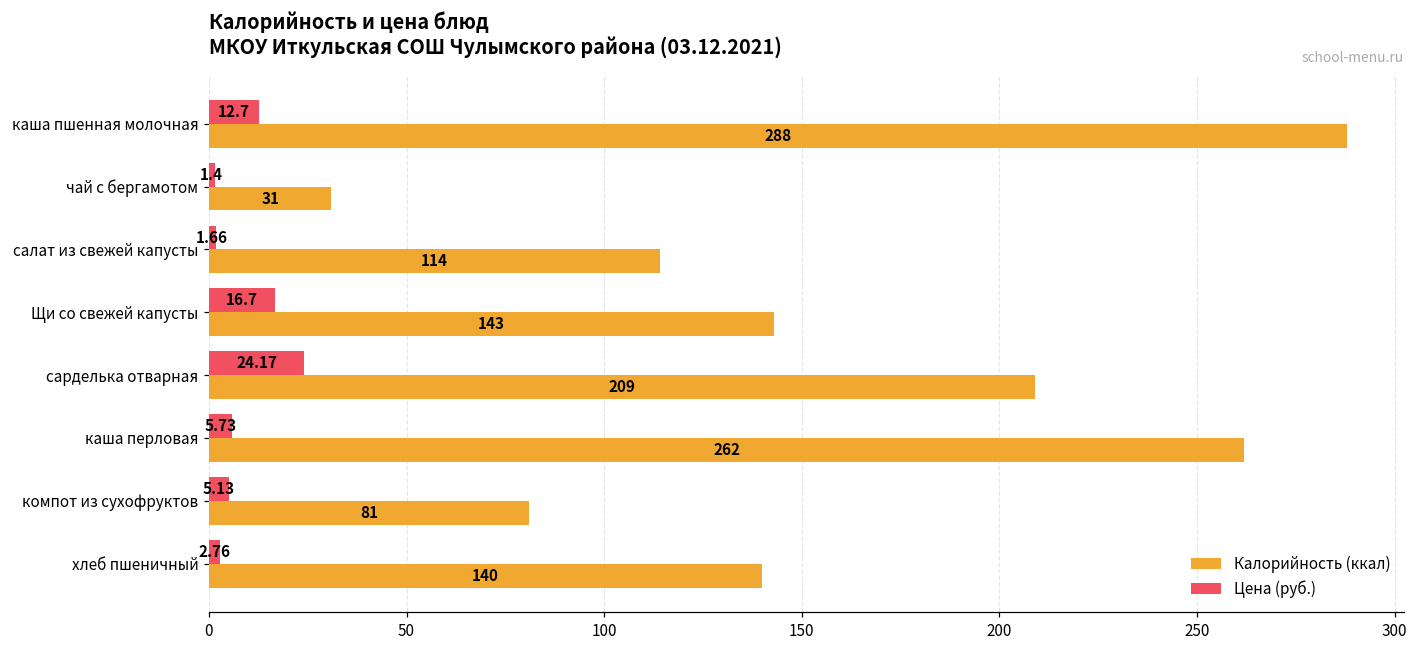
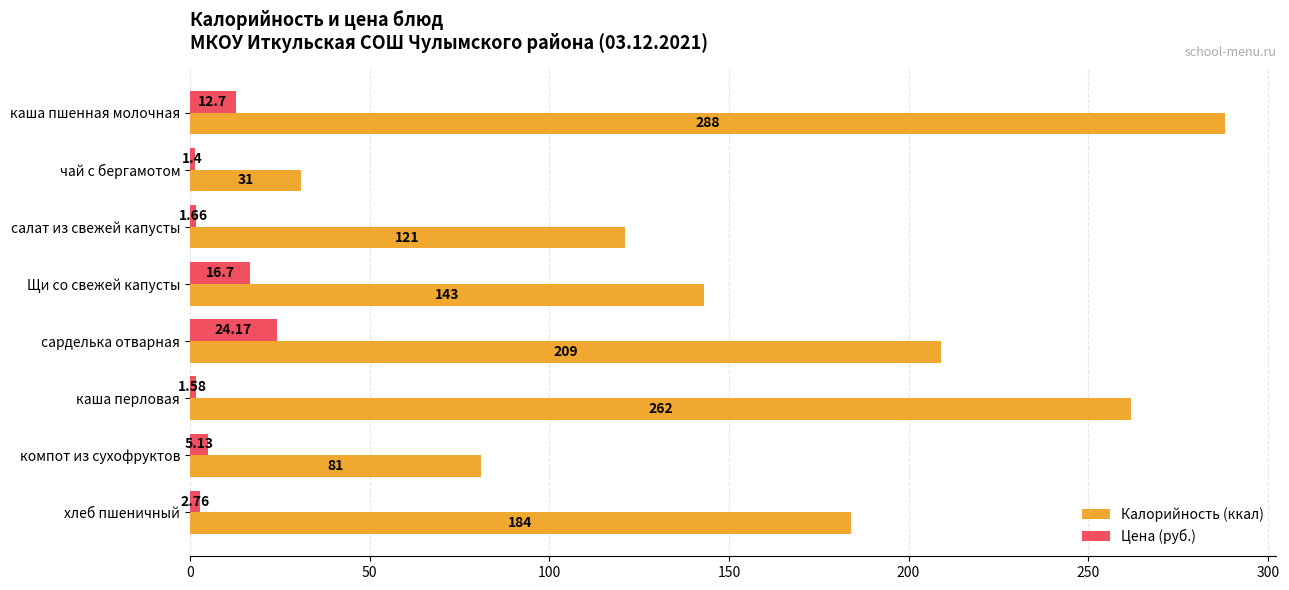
  {
    "Калорийность (ккал)": {
      "каша пшенная молочная": 288,
      "чай с бергамотом": 31,
-     "салат из свежей капусты": 114,
+     "салат из свежей капусты": 121,
      "Щи со свежей капусты": 143,
      "сарделька отварная": 209,
      "каша перловая": 262,
      "компот из сухофруктов": 81,
-     "хлеб пшеничный": 140
+     "хлеб пшеничный": 184
    },
    "Цена (руб.)": {
      "каша пшенная молочная": 12.7,
      "чай с бергамотом": 1.4,
      "салат из свежей капусты": 1.66,
      "Щи со свежей капусты": 16.7,
      "сарделька отварная": 24.17,
-     "каша перловая": 5.73,
+     "каша перловая": 1.58,
      "компот из сухофруктов": 5.13,
      "хлеб пшеничный": 2.76
    }
  }
